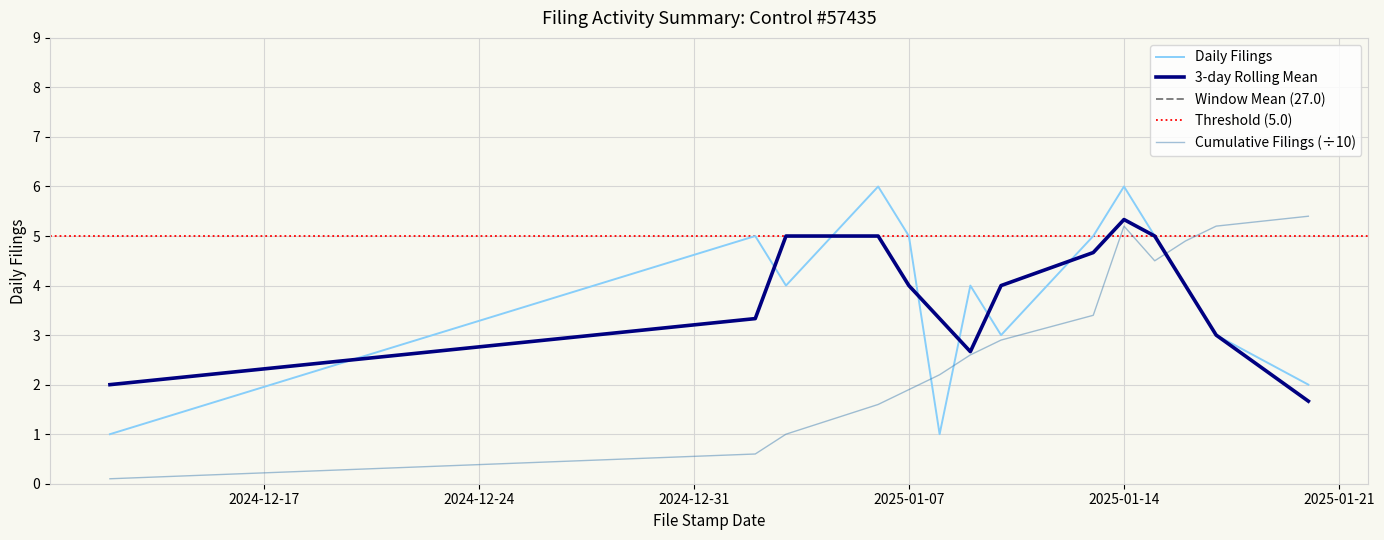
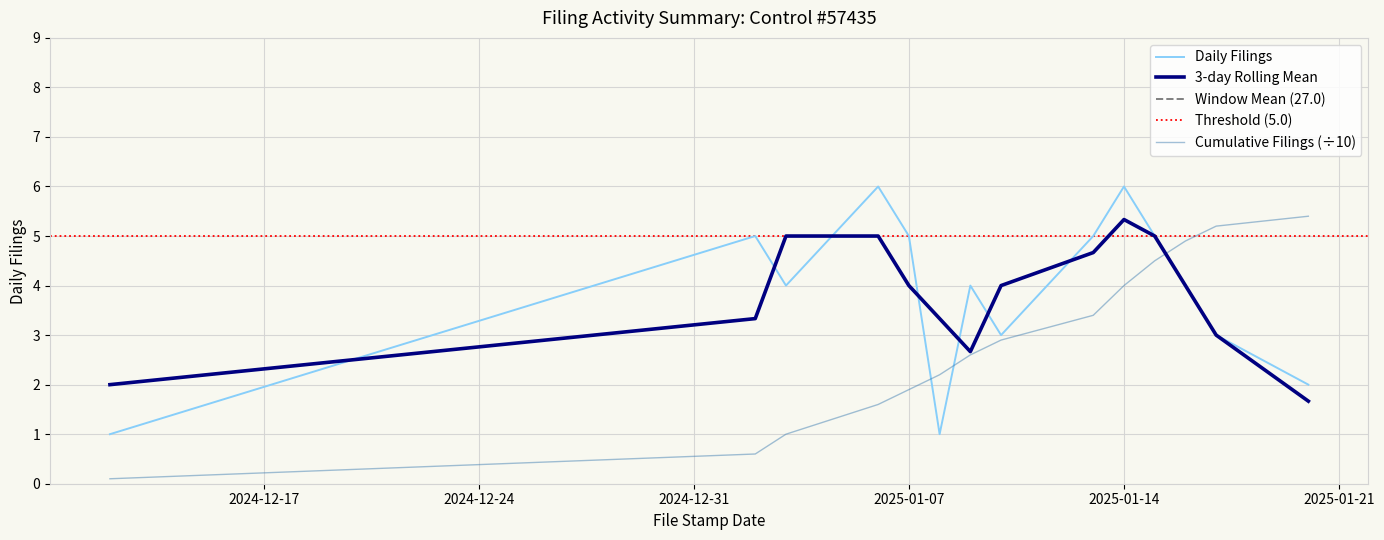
  {
    "Daily Filings": {
      "2025-01-07": 5.0,
      "2025-01-14": 6.0
    },
    "3-day Rolling Mean": {
      "2025-01-07": 4.0,
      "2025-01-14": 5.3
    },
    "Cumulative Filings (÷10)": {
      "2025-01-07": 1.9,
-     "2025-01-14": 5.2
+     "2025-01-14": 4.0
    }
  }
